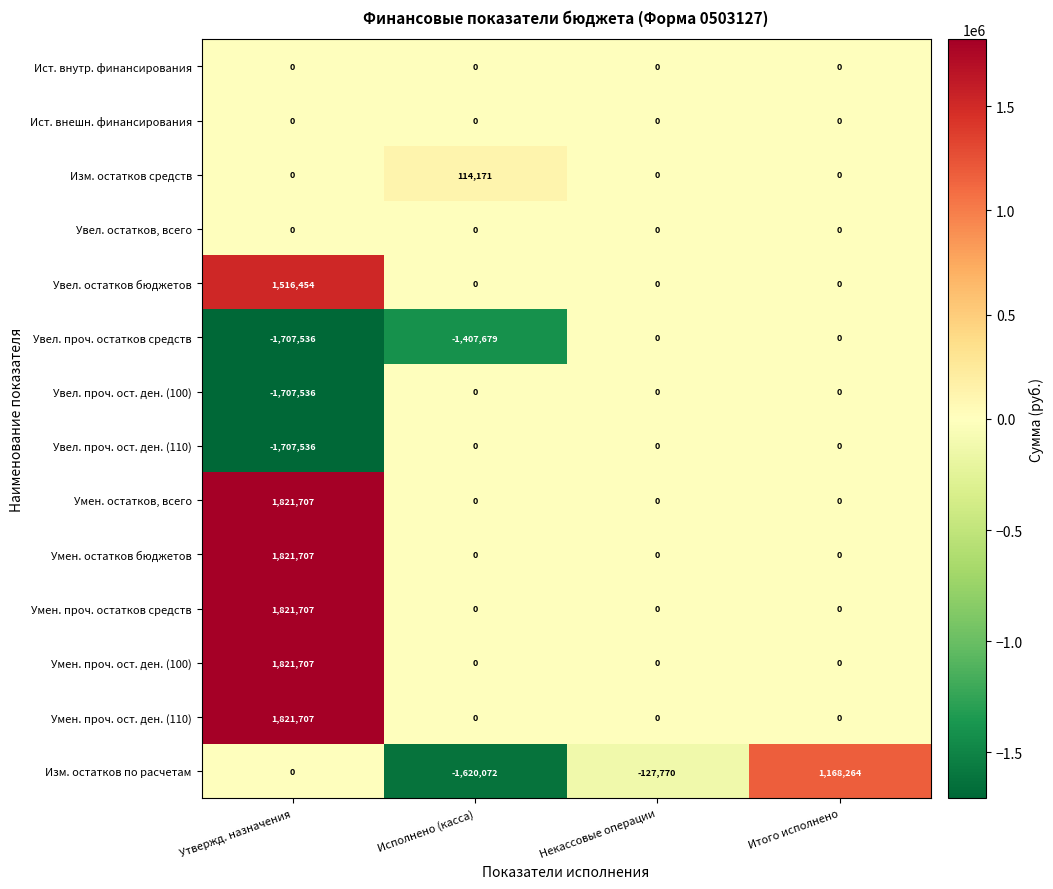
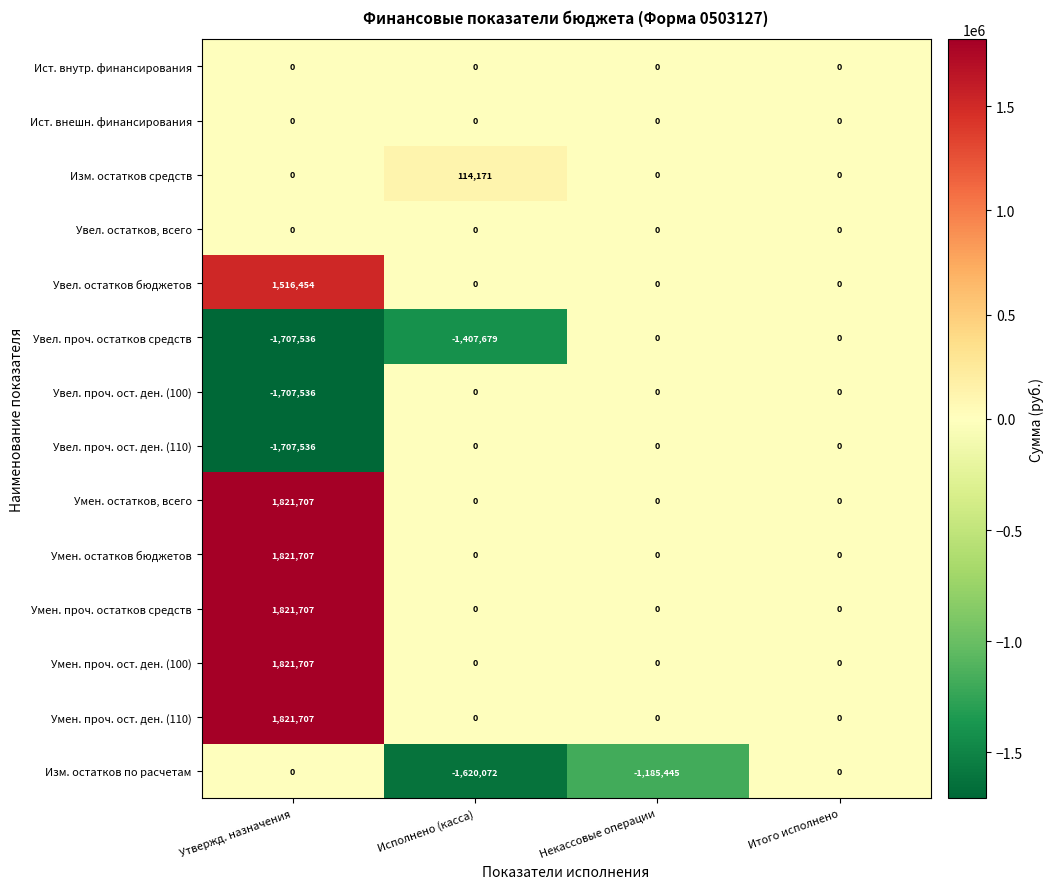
  {
    "Ист. внутр. финансирования": {
      "Утвержд. назначения": "0",
      "Исполнено (касса)": "0",
      "Некассовые операции": "0",
      "Итого исполнено": "0"
    },
    "Ист. внешн. финансирования": {
      "Утвержд. назначения": "0",
      "Исполнено (касса)": "0",
      "Некассовые операции": "0",
      "Итого исполнено": "0"
    },
    "Изм. остатков средств": {
      "Утвержд. назначения": "0",
      "Исполнено (касса)": "114,171",
      "Некассовые операции": "0",
      "Итого исполнено": "0"
    },
    "Увел. остатков, всего": {
      "Утвержд. назначения": "0",
      "Исполнено (касса)": "0",
      "Некассовые операции": "0",
      "Итого исполнено": "0"
    },
    "Увел. остатков бюджетов": {
      "Утвержд. назначения": "1,516,454",
      "Исполнено (касса)": "0",
      "Некассовые операции": "0",
      "Итого исполнено": "0"
    },
    "Увел. проч. остатков средств": {
      "Утвержд. назначения": "-1,707,536",
      "Исполнено (касса)": "-1,407,679",
      "Некассовые операции": "0",
      "Итого исполнено": "0"
    },
    "Увел. проч. ост. ден. (100)": {
      "Утвержд. назначения": "-1,707,536",
      "Исполнено (касса)": "0",
      "Некассовые операции": "0",
      "Итого исполнено": "0"
    },
    "Увел. проч. ост. ден. (110)": {
      "Утвержд. назначения": "-1,707,536",
      "Исполнено (касса)": "0",
      "Некассовые операции": "0",
      "Итого исполнено": "0"
    },
    "Умен. остатков, всего": {
      "Утвержд. назначения": "1,821,707",
      "Исполнено (касса)": "0",
      "Некассовые операции": "0",
      "Итого исполнено": "0"
    },
    "Умен. остатков бюджетов": {
      "Утвержд. назначения": "1,821,707",
      "Исполнено (касса)": "0",
      "Некассовые операции": "0",
      "Итого исполнено": "0"
    },
    "Умен. проч. остатков средств": {
      "Утвержд. назначения": "1,821,707",
      "Исполнено (касса)": "0",
      "Некассовые операции": "0",
      "Итого исполнено": "0"
    },
    "Умен. проч. ост. ден. (100)": {
      "Утвержд. назначения": "1,821,707",
      "Исполнено (касса)": "0",
      "Некассовые операции": "0",
      "Итого исполнено": "0"
    },
    "Умен. проч. ост. ден. (110)": {
      "Утвержд. назначения": "1,821,707",
      "Исполнено (касса)": "0",
      "Некассовые операции": "0",
      "Итого исполнено": "0"
    },
    "Изм. остатков по расчетам": {
      "Утвержд. назначения": "0",
      "Исполнено (касса)": "-1,620,072",
-     "Некассовые операции": "-127,770",
-     "Итого исполнено": "1,168,264"
+     "Некассовые операции": "-1,185,445",
+     "Итого исполнено": "0"
    }
  }
